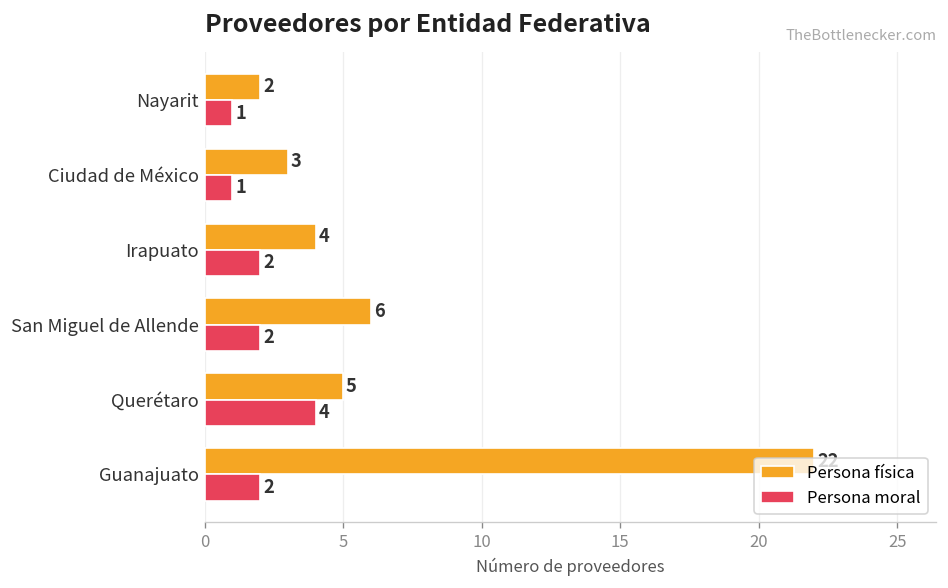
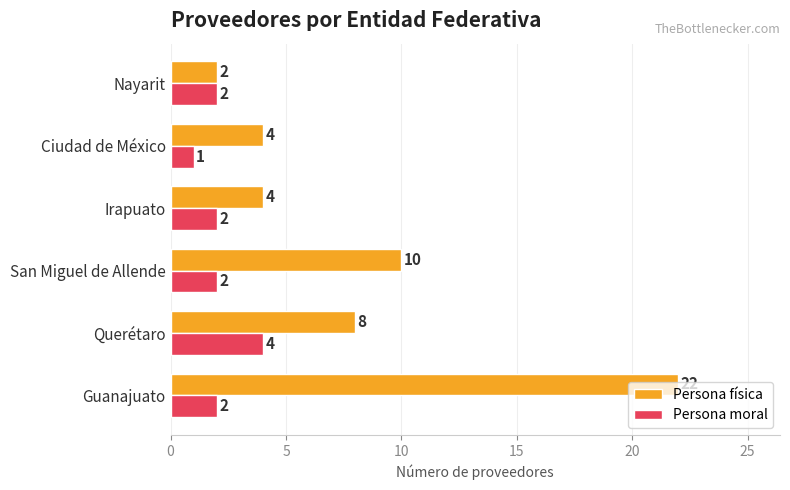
  {
    "Persona física": {
      "Nayarit": 2,
-     "Ciudad de México": 3,
+     "Ciudad de México": 4,
      "Irapuato": 4,
-     "San Miguel de Allende": 6,
-     "Querétaro": 5
+     "San Miguel de Allende": 10,
+     "Querétaro": 8
    },
    "Persona moral": {
-     "Nayarit": 1,
+     "Nayarit": 2,
      "Ciudad de México": 1,
      "Irapuato": 2,
      "San Miguel de Allende": 2,
      "Querétaro": 4,
      "Guanajuato": 2
    }
  }
